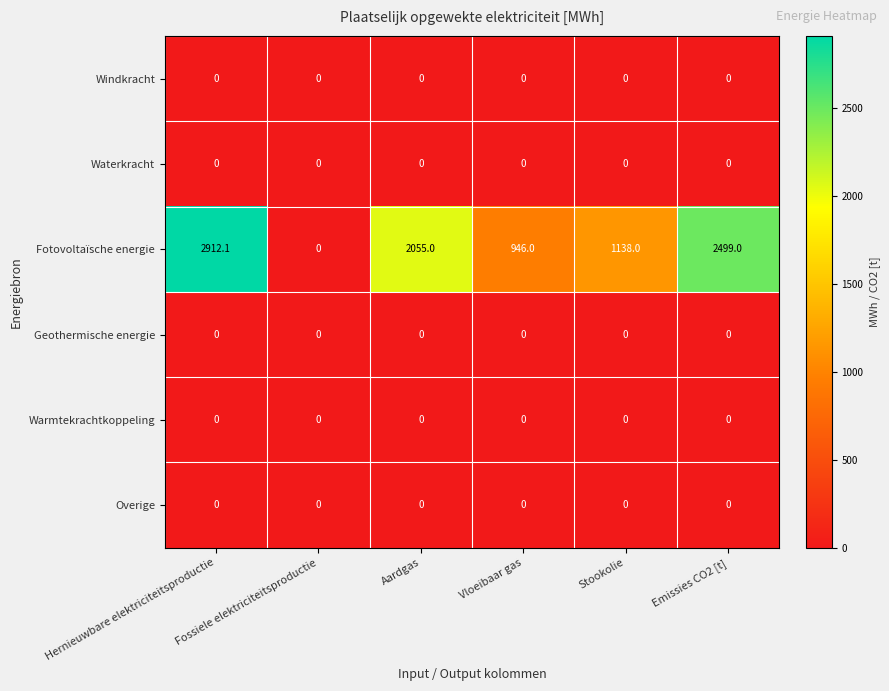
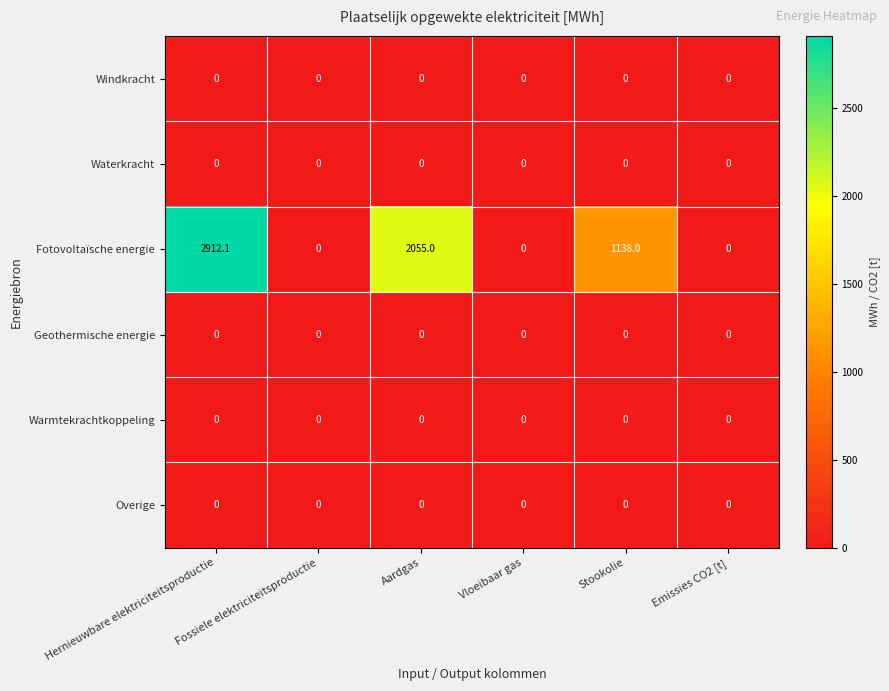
  {
    "Windkracht": {
      "Hernieuwbare elektriciteitsproductie": 0,
      "Fossiele elektriciteitsproductie": 0,
      "Aardgas": 0,
      "Vloeibaar gas": 0,
      "Stookolie": 0,
      "Emissies CO2 [t]": 0
    },
    "Waterkracht": {
      "Hernieuwbare elektriciteitsproductie": 0,
      "Fossiele elektriciteitsproductie": 0,
      "Aardgas": 0,
      "Vloeibaar gas": 0,
      "Stookolie": 0,
      "Emissies CO2 [t]": 0
    },
    "Fotovoltaïsche energie": {
      "Hernieuwbare elektriciteitsproductie": 2912.1,
      "Fossiele elektriciteitsproductie": 0,
      "Aardgas": 2055.0,
-     "Vloeibaar gas": 946.0,
+     "Vloeibaar gas": 0,
      "Stookolie": 1138.0,
-     "Emissies CO2 [t]": 2499.0
+     "Emissies CO2 [t]": 0
    },
    "Geothermische energie": {
      "Hernieuwbare elektriciteitsproductie": 0,
      "Fossiele elektriciteitsproductie": 0,
      "Aardgas": 0,
      "Vloeibaar gas": 0,
      "Stookolie": 0,
      "Emissies CO2 [t]": 0
    },
    "Warmtekrachtkoppeling": {
      "Hernieuwbare elektriciteitsproductie": 0,
      "Fossiele elektriciteitsproductie": 0,
      "Aardgas": 0,
      "Vloeibaar gas": 0,
      "Stookolie": 0,
      "Emissies CO2 [t]": 0
    },
    "Overige": {
      "Hernieuwbare elektriciteitsproductie": 0,
      "Fossiele elektriciteitsproductie": 0,
      "Aardgas": 0,
      "Vloeibaar gas": 0,
      "Stookolie": 0,
      "Emissies CO2 [t]": 0
    }
  }
